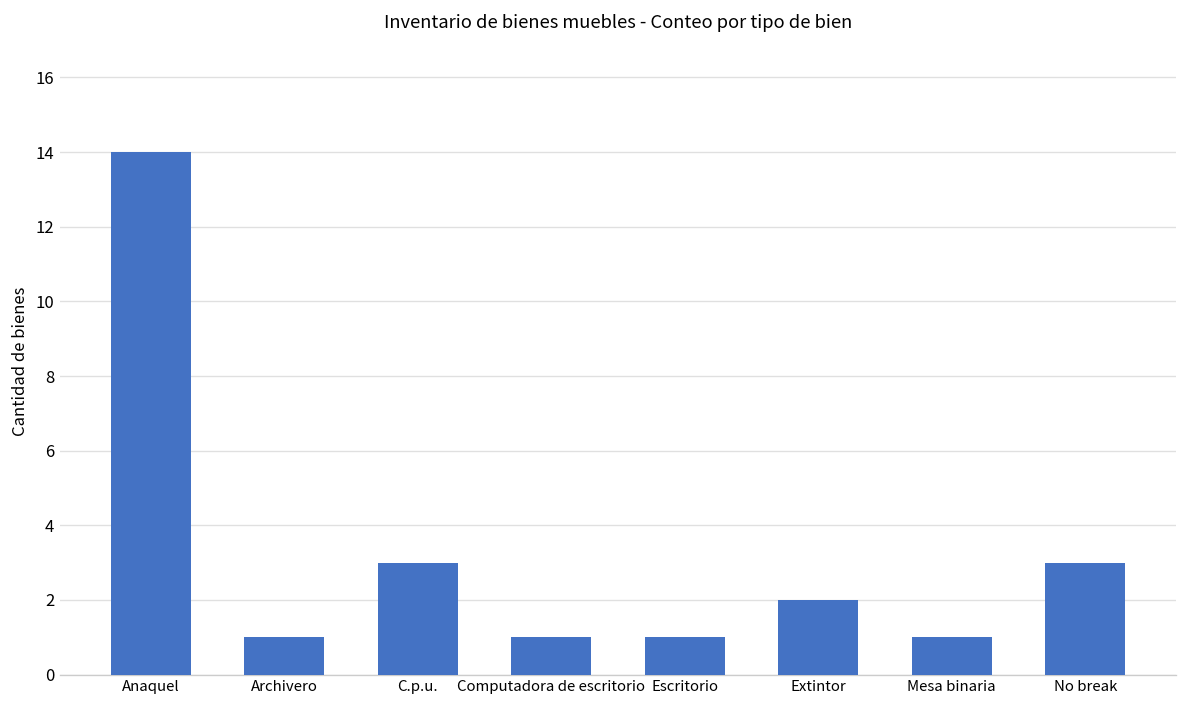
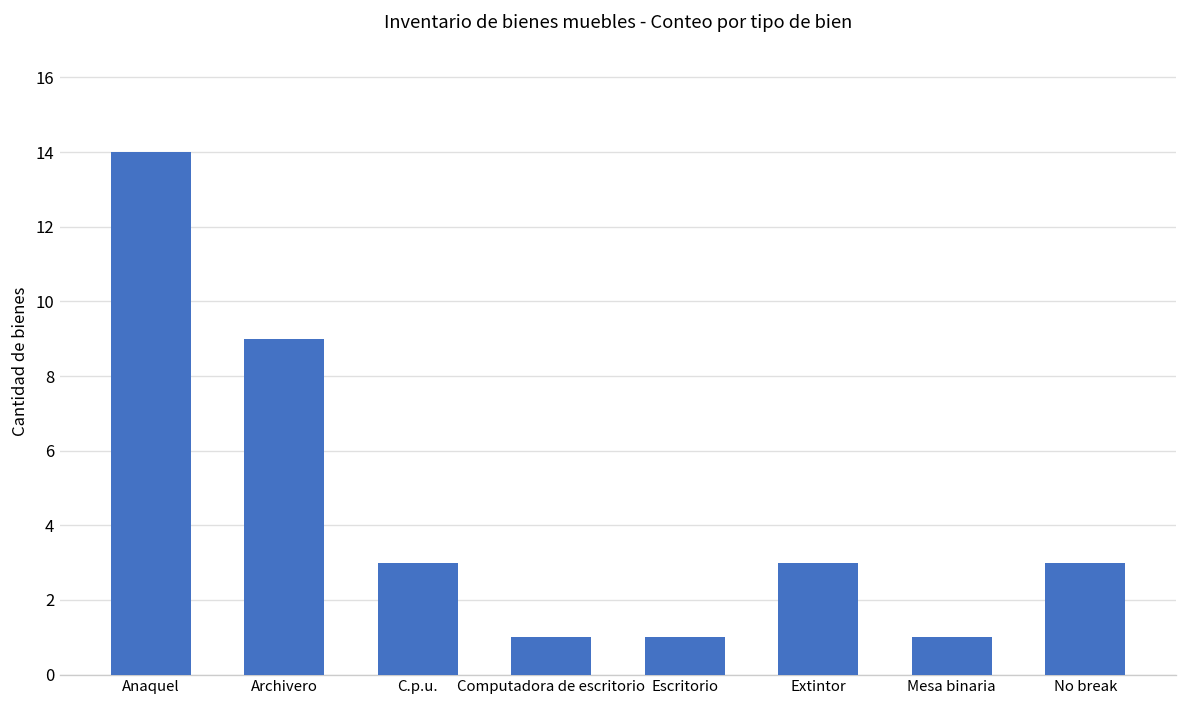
  {
    "Anaquel": 14,
-   "Archivero": 1,
+   "Archivero": 9,
    "C.p.u.": 3,
    "Computadora de escritorio": 1,
    "Escritorio": 1,
-   "Extintor": 2,
+   "Extintor": 3,
    "Mesa binaria": 1,
    "No break": 3
  }
